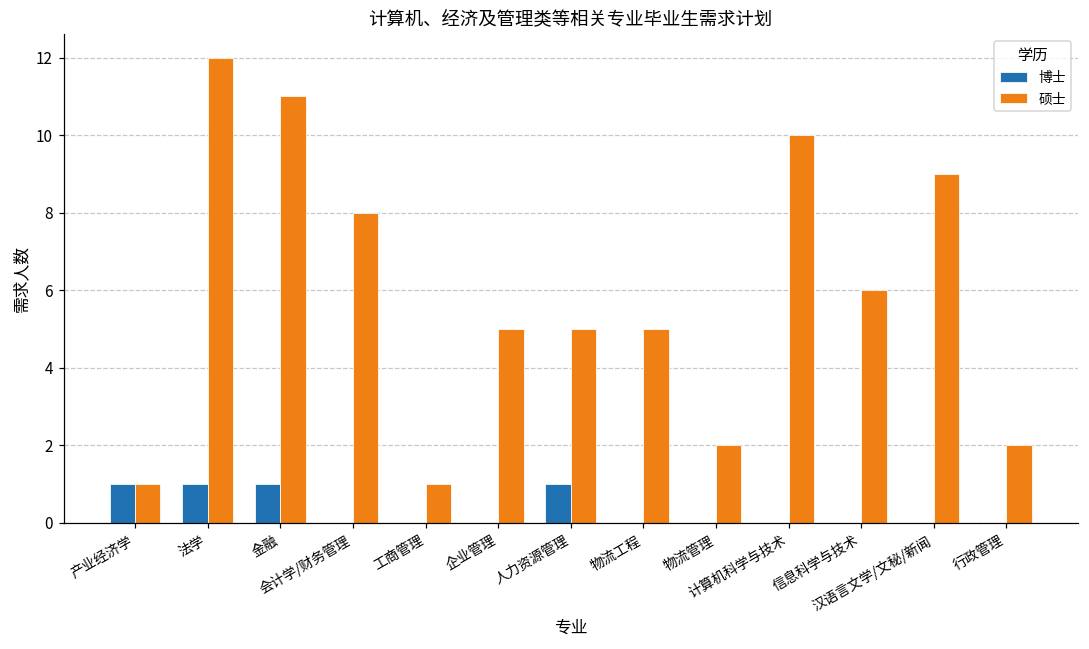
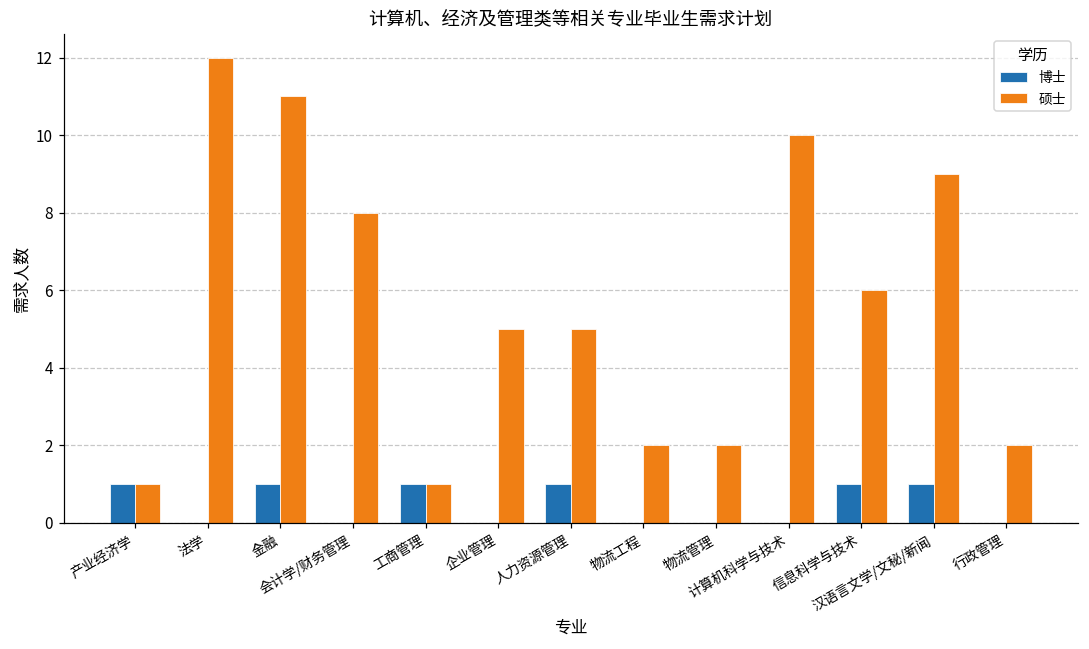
  {
    "博士": {
      "产业经济学": 1,
-     "法学": 1,
+     "法学": 0,
      "金融": 1,
      "会计学/财务管理": 0,
-     "工商管理": 0,
+     "工商管理": 1,
      "企业管理": 0,
      "人力资源管理": 1,
      "物流工程": 0,
      "物流管理": 0,
      "计算机科学与技术": 0,
-     "信息科学与技术": 0,
-     "汉语言文学/文秘/新闻": 0,
+     "信息科学与技术": 1,
+     "汉语言文学/文秘/新闻": 1,
      "行政管理": 0
    },
    "硕士": {
      "产业经济学": 1,
      "法学": 12,
      "金融": 11,
      "会计学/财务管理": 8,
      "工商管理": 1,
      "企业管理": 5,
      "人力资源管理": 5,
-     "物流工程": 5,
+     "物流工程": 2,
      "物流管理": 2,
      "计算机科学与技术": 10,
      "信息科学与技术": 6,
      "汉语言文学/文秘/新闻": 9,
      "行政管理": 2
    }
  }
